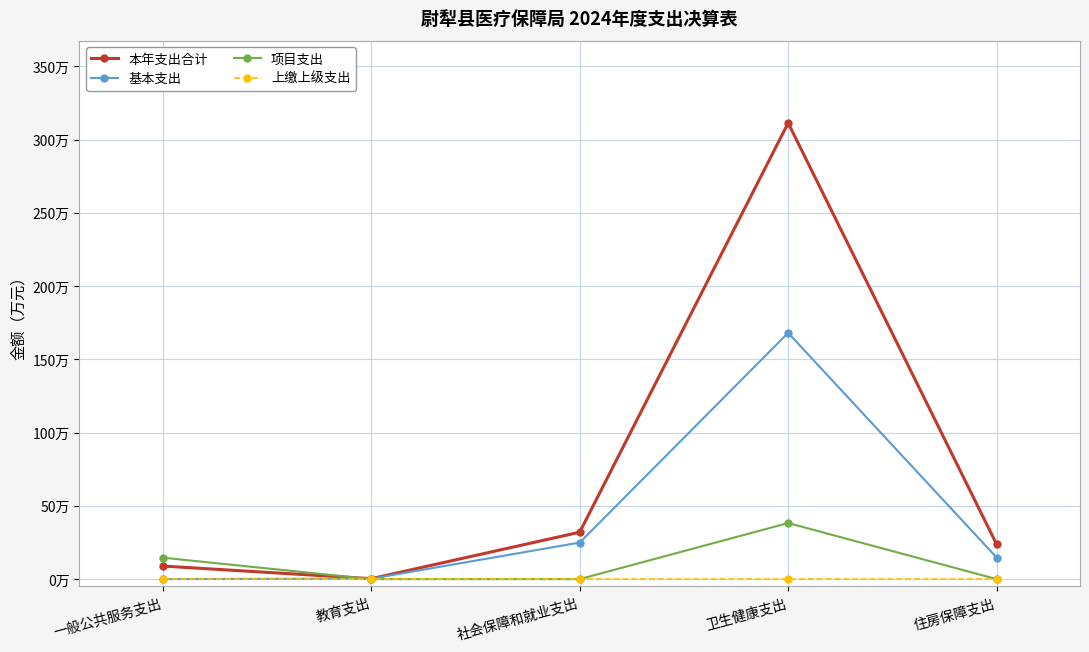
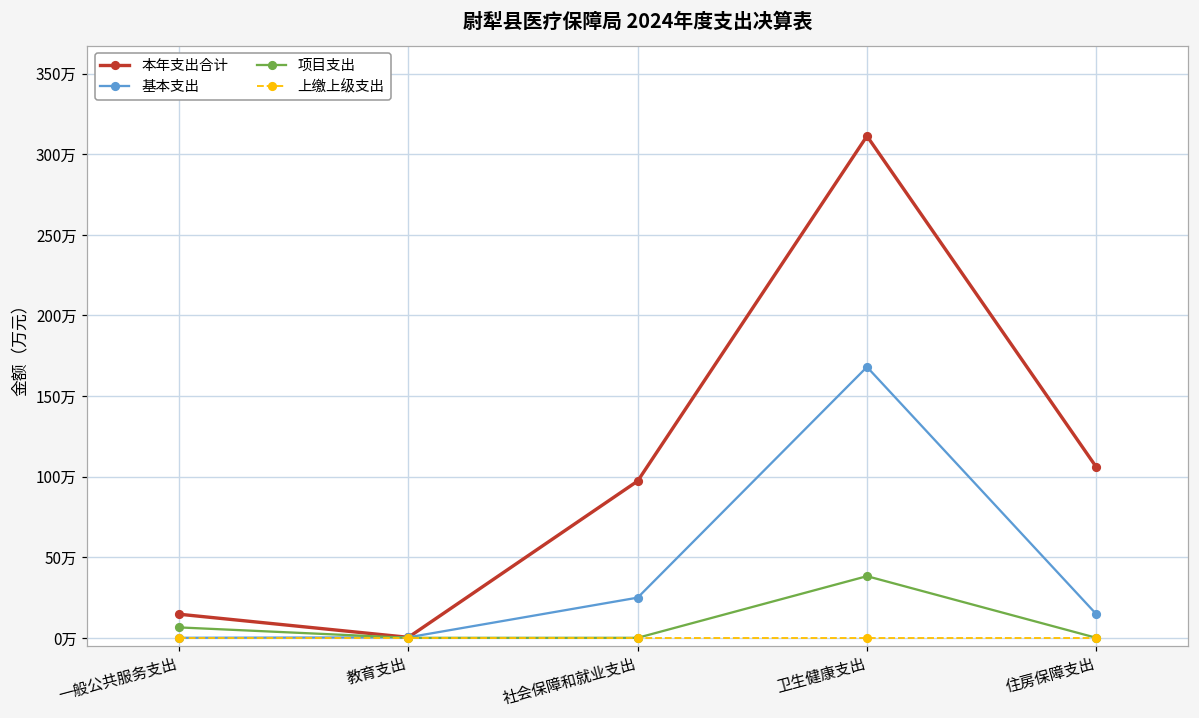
  {
    "本年支出合计": {
-     "一般公共服务支出": "9万",
-     "社会保障和就业支出": "32万",
+     "一般公共服务支出": "15万",
+     "社会保障和就业支出": "97万",
      "卫生健康支出": "311万",
-     "住房保障支出": "24万"
+     "住房保障支出": "106万"
    },
    "基本支出": {
      "社会保障和就业支出": "25万",
      "卫生健康支出": "168万",
      "住房保障支出": "15万"
    },
    "项目支出": {
-     "一般公共服务支出": "15万",
+     "一般公共服务支出": "6万",
      "卫生健康支出": "38万"
    },
    "上缴上级支出": {
      "卫生健康支出": "0万"
    }
  }
